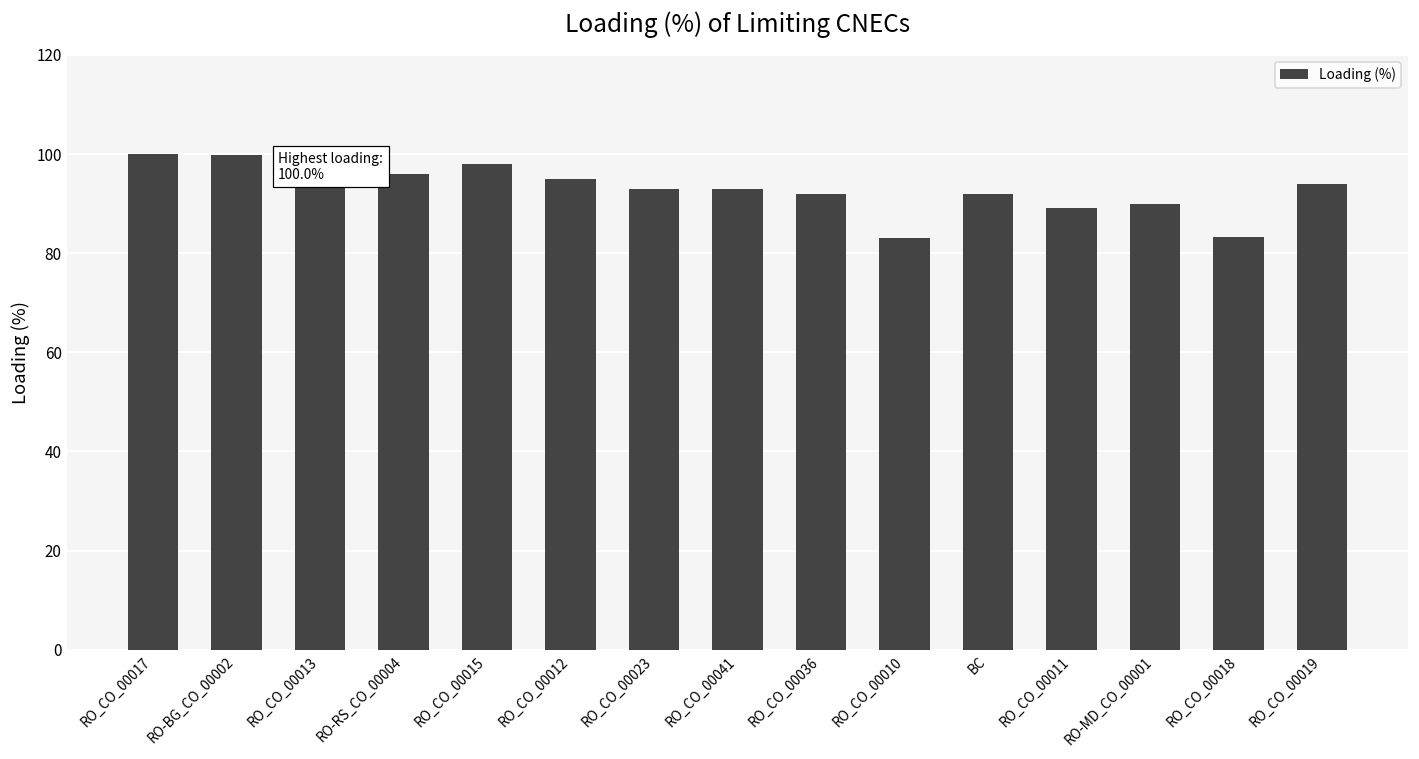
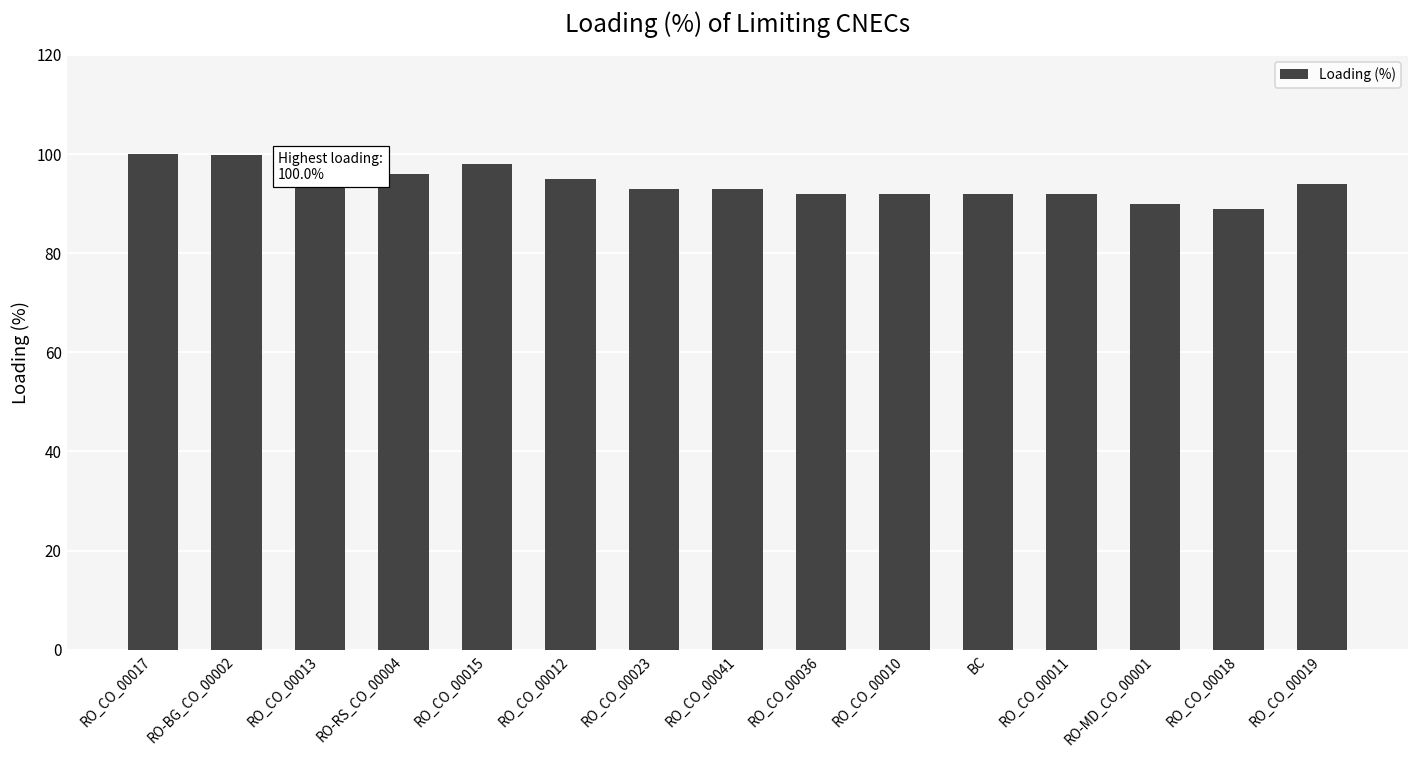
  {
    "RO_CO_00017": 100,
    "RO-BG_CO_00002": 100,
    "RO-RS_CO_00004": 96,
    "RO_CO_00015": 98,
    "RO_CO_00012": 95,
    "RO_CO_00023": 93,
    "RO_CO_00041": 93,
    "RO_CO_00036": 92,
-   "RO_CO_00010": 83,
+   "RO_CO_00010": 92,
    "BC": 92,
-   "RO_CO_00011": 89,
+   "RO_CO_00011": 92,
    "RO-MD_CO_00001": 90,
-   "RO_CO_00018": 83,
+   "RO_CO_00018": 89,
    "RO_CO_00019": 94
  }
